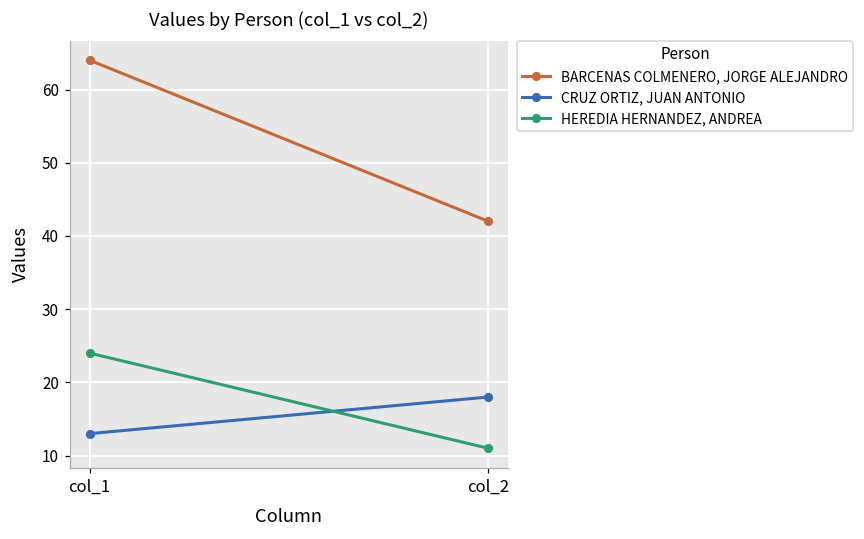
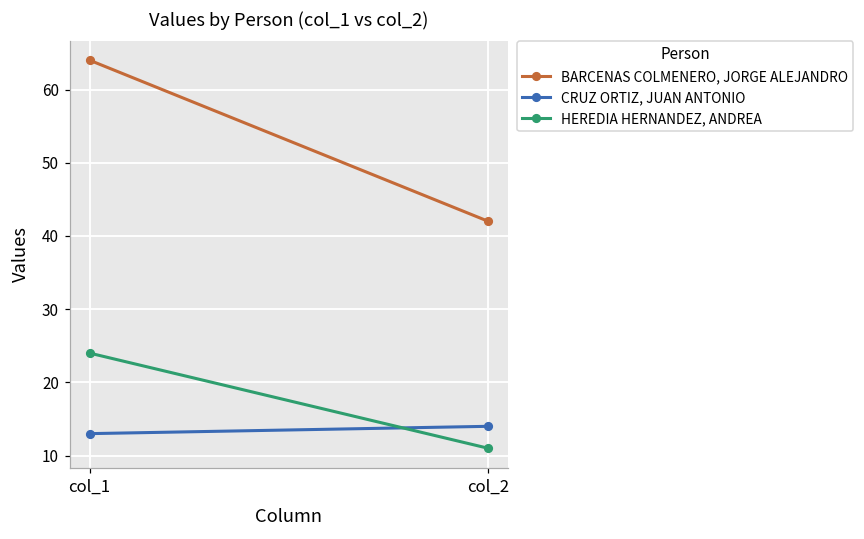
  {
    "BARCENAS COLMENERO, JORGE ALEJANDRO": {
      "col_1": 64,
      "col_2": 42
    },
    "CRUZ ORTIZ, JUAN ANTONIO": {
      "col_1": 13,
-     "col_2": 18
+     "col_2": 14
    },
    "HEREDIA HERNANDEZ, ANDREA": {
      "col_1": 24,
      "col_2": 11
    }
  }
